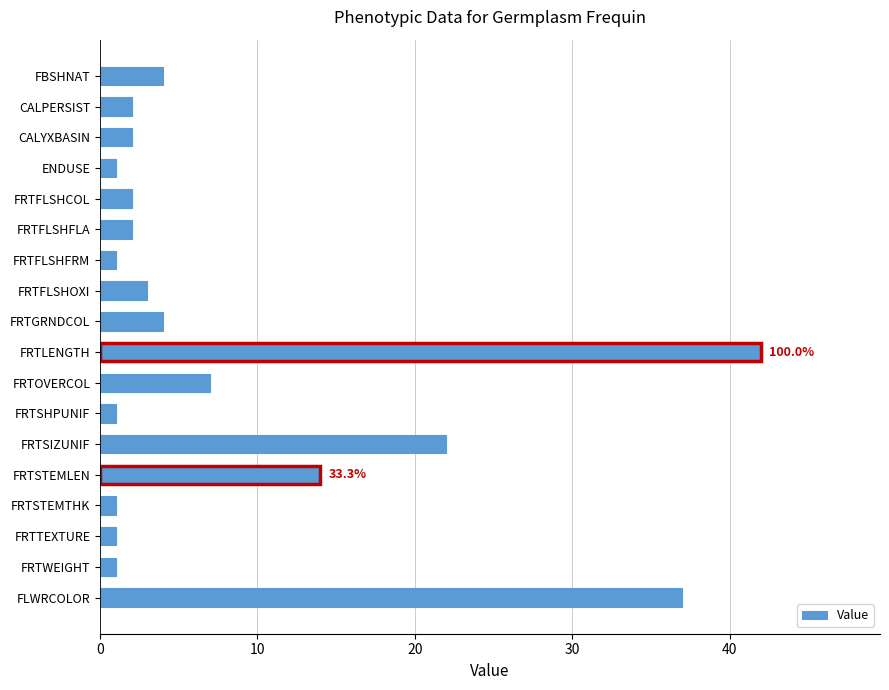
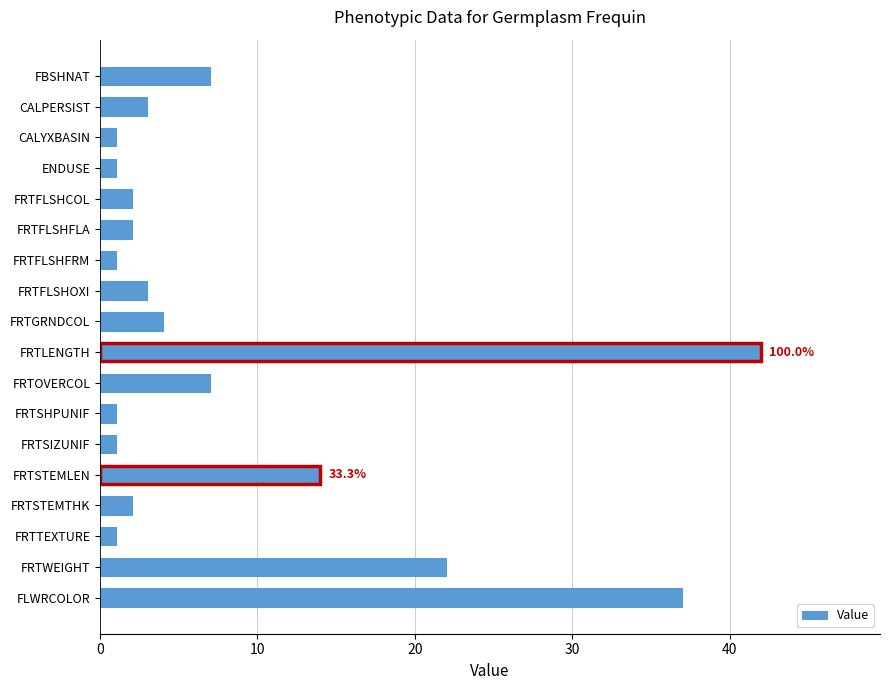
  {
-   "FBSHNAT": 4,
-   "CALPERSIST": 2,
-   "CALYXBASIN": 2,
+   "FBSHNAT": 7,
+   "CALPERSIST": 3,
+   "CALYXBASIN": 1,
    "ENDUSE": 1,
    "FRTFLSHCOL": 2,
    "FRTFLSHFLA": 2,
    "FRTFLSHFRM": 1,
    "FRTFLSHOXI": 3,
    "FRTGRNDCOL": 4,
    "FRTOVERCOL": 7,
    "FRTSHPUNIF": 1,
-   "FRTSIZUNIF": 22,
-   "FRTSTEMTHK": 1,
+   "FRTSIZUNIF": 1,
+   "FRTSTEMTHK": 2,
    "FRTTEXTURE": 1,
-   "FRTWEIGHT": 1,
+   "FRTWEIGHT": 22,
    "FLWRCOLOR": 37
  }
